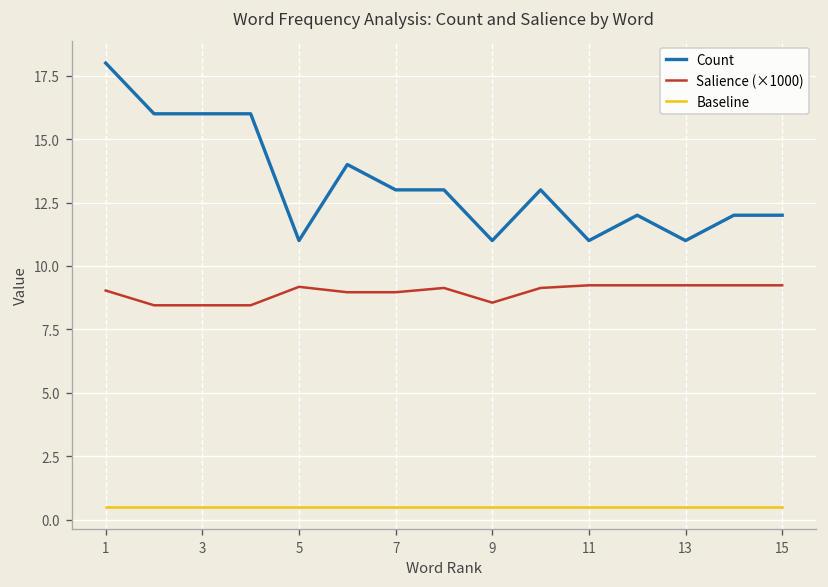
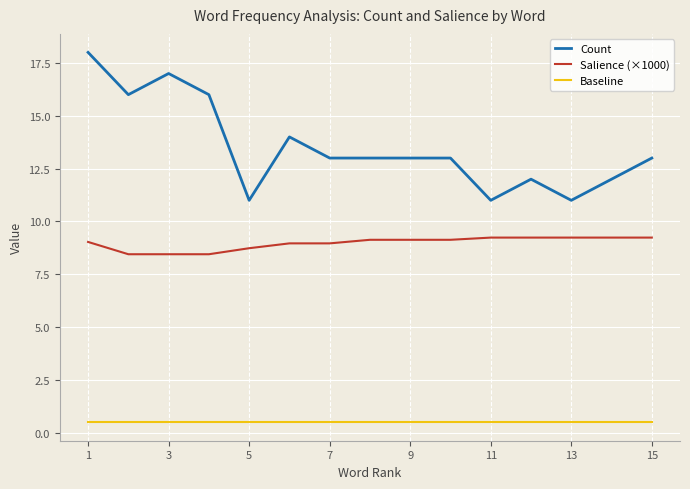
  {
    "Count": {
      "1": 18,
-     "3": 16,
+     "3": 17,
      "5": 11,
      "7": 13,
-     "9": 11,
+     "9": 13,
      "11": 11,
      "13": 11,
-     "15": 12
+     "15": 13
    },
    "Salience (×1000)": {
      "1": 9.0,
      "3": 8.4,
-     "5": 9.2,
+     "5": 8.7,
      "7": 9.0,
-     "9": 8.6,
+     "9": 9.1,
      "11": 9.2,
      "13": 9.2,
      "15": 9.2
    },
    "Baseline": {
      "1": 0.5,
      "3": 0.5,
      "5": 0.5,
      "7": 0.5,
      "9": 0.5,
      "11": 0.5,
      "13": 0.5,
      "15": 0.5
    }
  }
